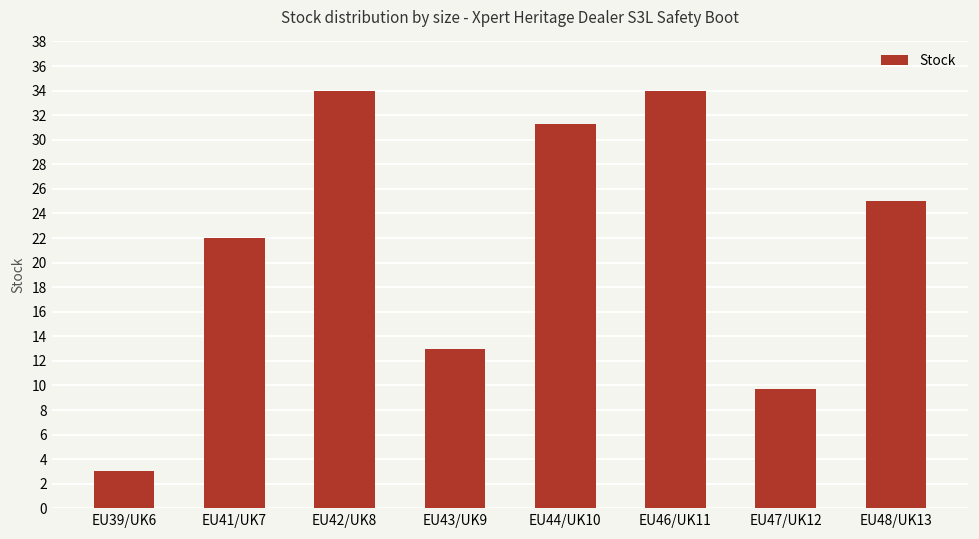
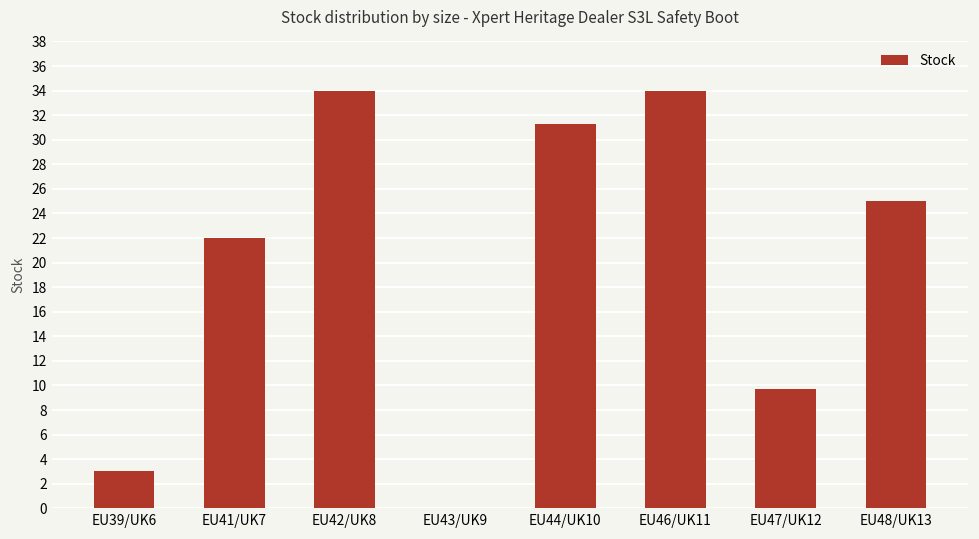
  {
    "EU39/UK6": 3,
    "EU41/UK7": 22,
    "EU42/UK8": 34,
-   "EU43/UK9": 13,
+   "EU43/UK9": 0,
    "EU44/UK10": 31.3,
    "EU46/UK11": 34,
    "EU47/UK12": 9.7,
    "EU48/UK13": 25
  }
